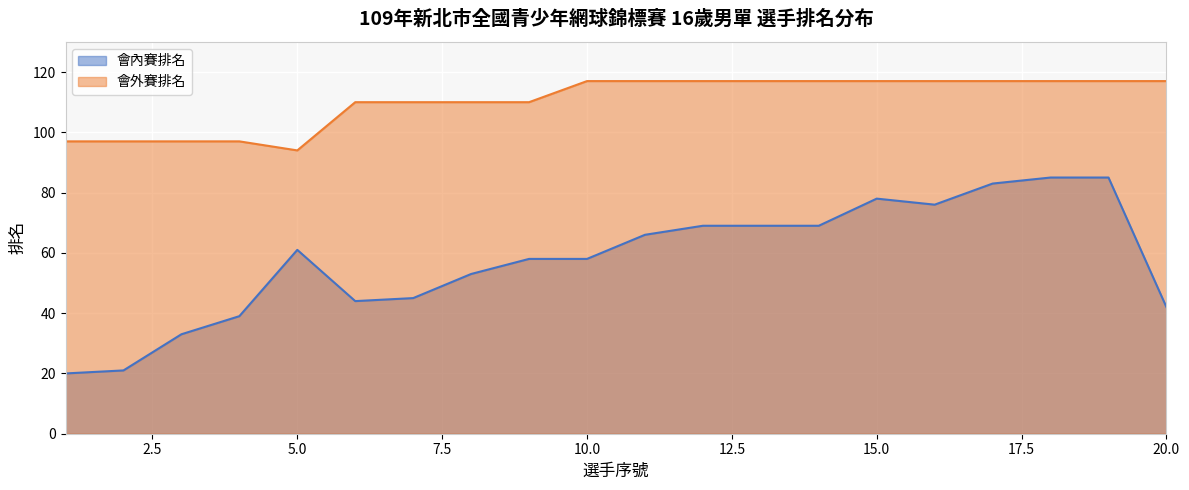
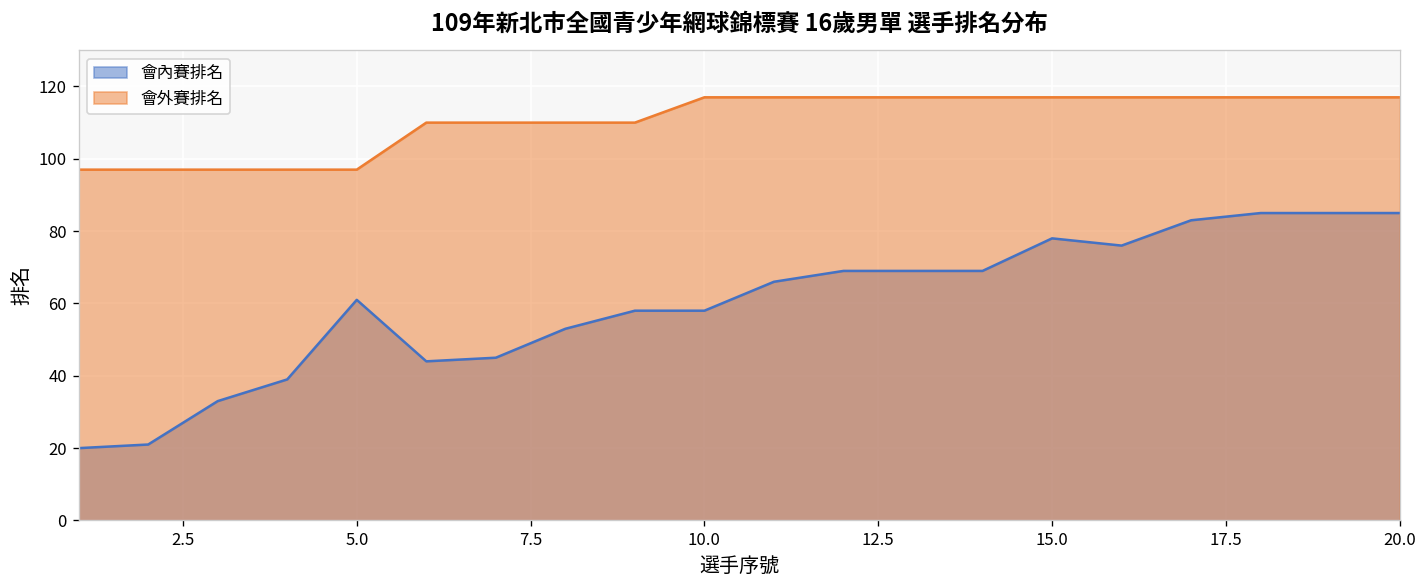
  {
    "會內賽排名": {
      "5.0": 61,
      "10.0": 58,
      "15.0": 78,
-     "20.0": 42
+     "20.0": 85
    },
    "會外賽排名": {
-     "5.0": 94,
+     "5.0": 97,
      "10.0": 117,
      "15.0": 117,
      "20.0": 117
    }
  }
